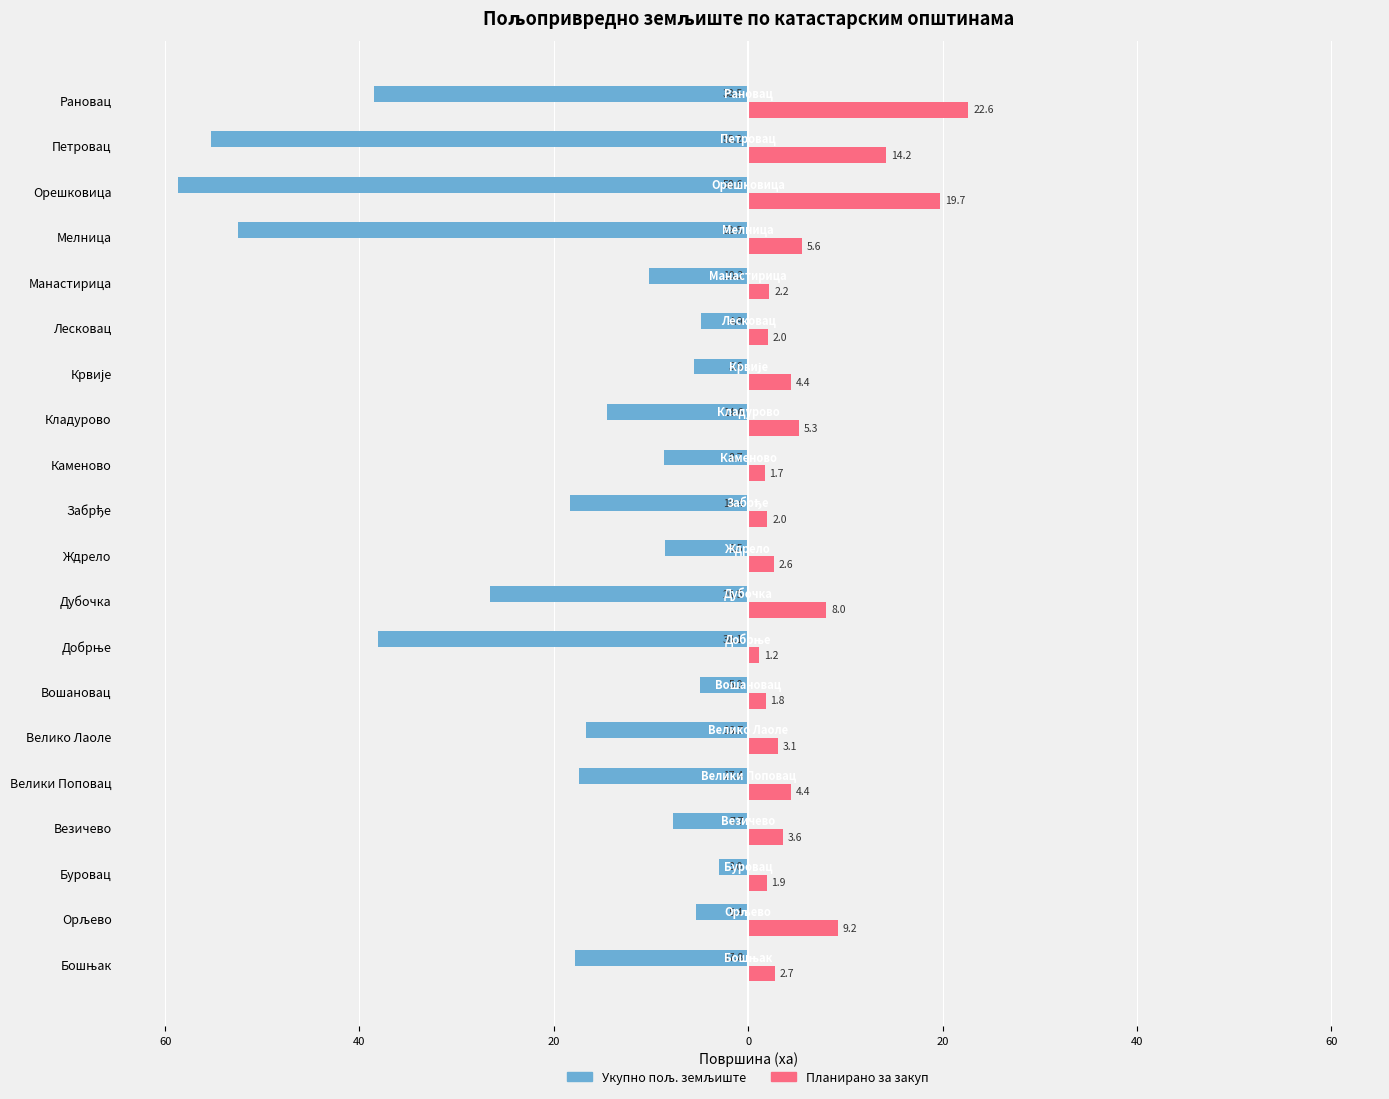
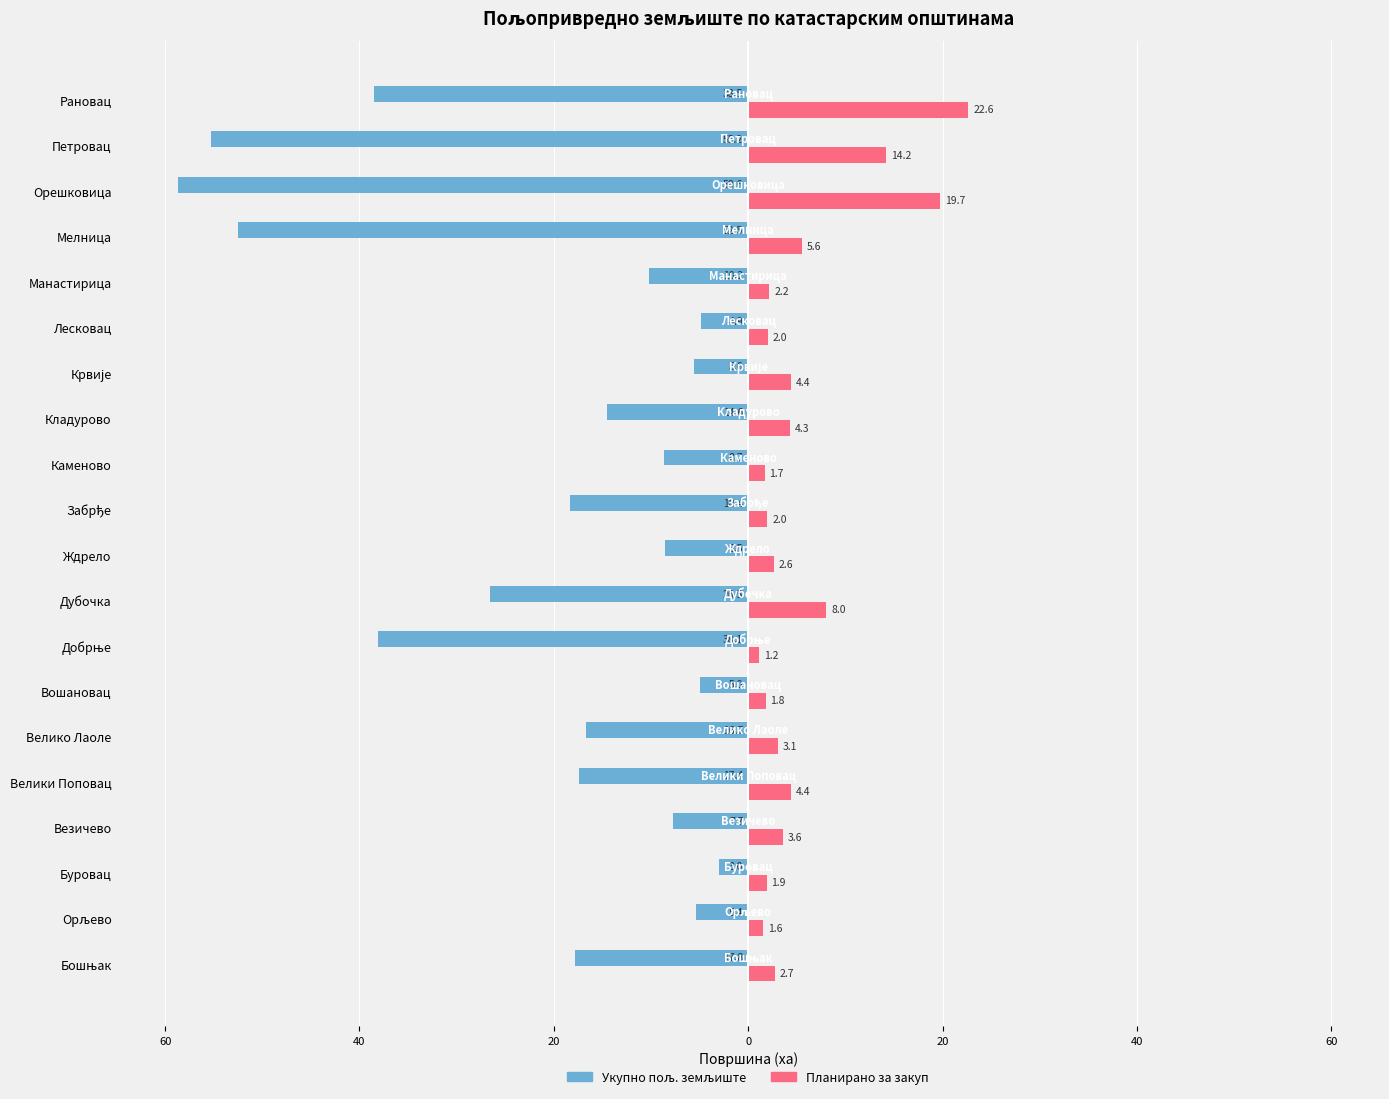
  {
    "Планирано за закуп": {
      "Рановац": 22.6,
      "Петровац": 14.2,
      "Орешковица": 19.7,
      "Мелница": 5.6,
      "Манастирица": 2.2,
      "Лесковац": 2.0,
      "Крвије": 4.4,
-     "Кладурово": 5.3,
+     "Кладурово": 4.3,
      "Каменово": 1.7,
      "Забрђе": 2.0,
      "Ждрело": 2.6,
      "Дубочка": 8.0,
      "Добрње": 1.2,
      "Вошановац": 1.8,
      "Велико Лаоле": 3.1,
      "Велики Поповац": 4.4,
      "Везичево": 3.6,
      "Буровац": 1.9,
-     "Орљево": 9.2,
+     "Орљево": 1.6,
      "Бошњак": 2.7
    }
  }
